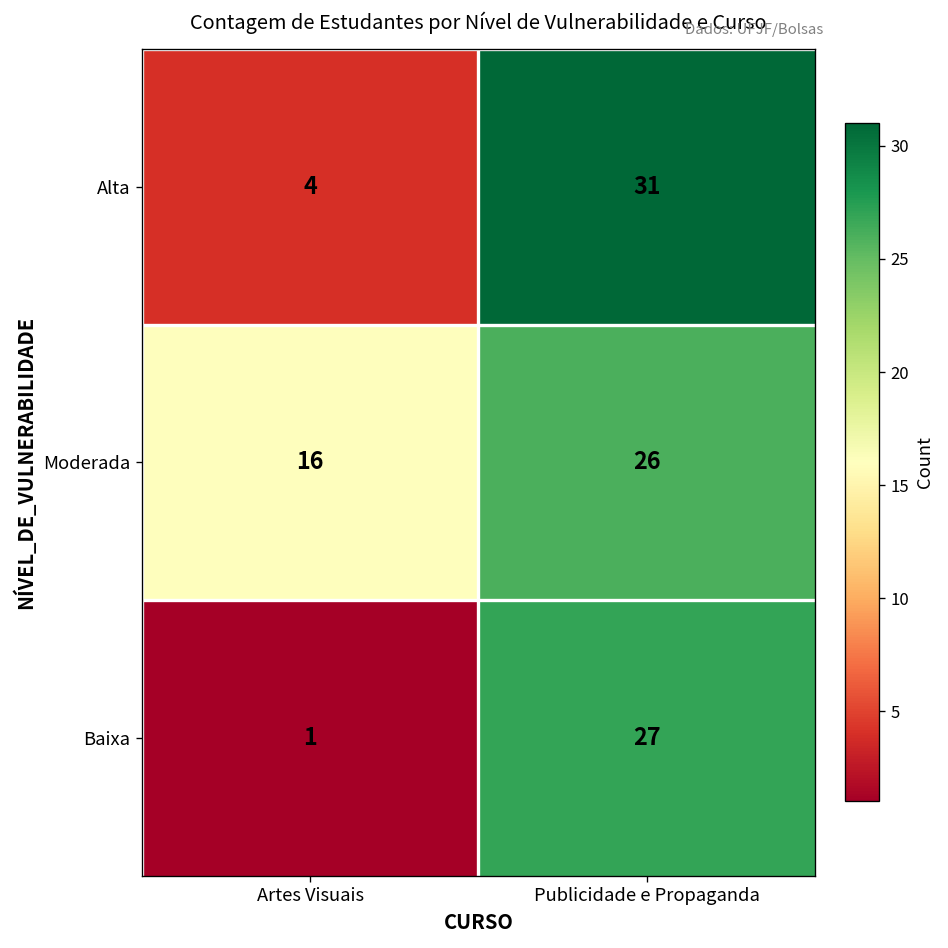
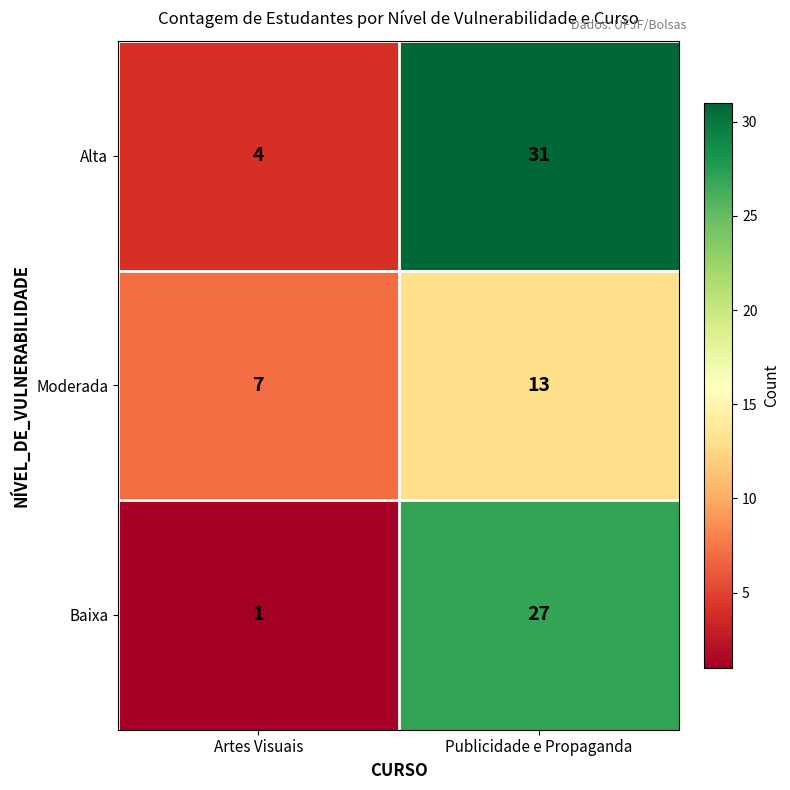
  {
    "Alta": {
      "Artes Visuais": 4,
      "Publicidade e Propaganda": 31
    },
    "Moderada": {
-     "Artes Visuais": 16,
-     "Publicidade e Propaganda": 26
+     "Artes Visuais": 7,
+     "Publicidade e Propaganda": 13
    },
    "Baixa": {
      "Artes Visuais": 1,
      "Publicidade e Propaganda": 27
    }
  }
